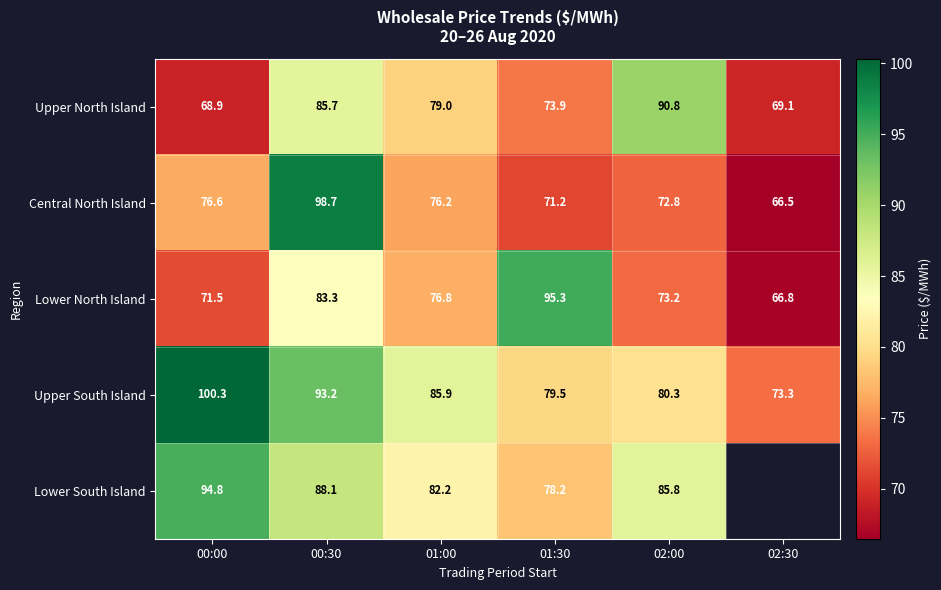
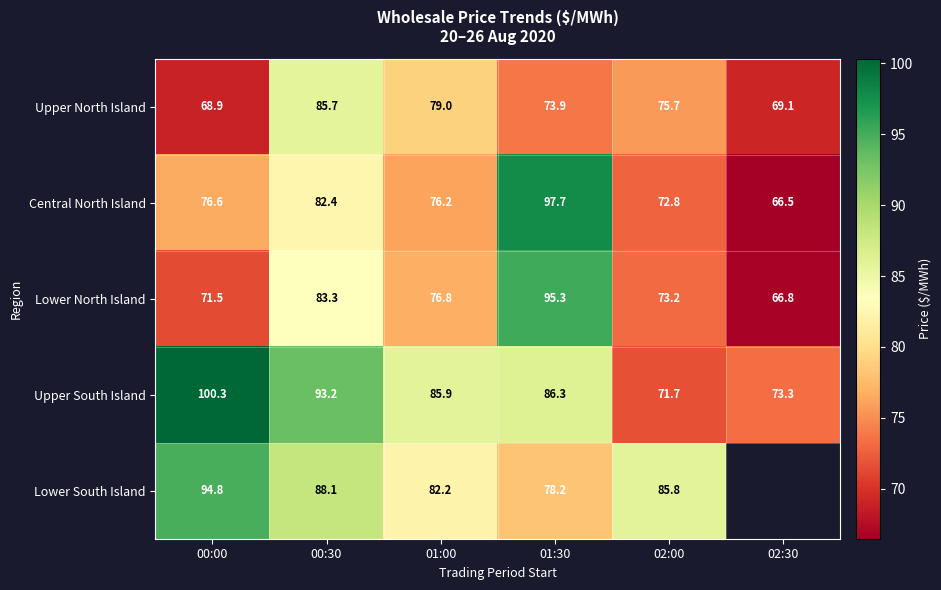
  {
    "Upper North Island": {
      "00:00": 68.9,
      "00:30": 85.7,
      "01:00": 79.0,
      "01:30": 73.9,
-     "02:00": 90.8,
+     "02:00": 75.7,
      "02:30": 69.1
    },
    "Central North Island": {
      "00:00": 76.6,
-     "00:30": 98.7,
+     "00:30": 82.4,
      "01:00": 76.2,
-     "01:30": 71.2,
+     "01:30": 97.7,
      "02:00": 72.8,
      "02:30": 66.5
    },
    "Lower North Island": {
      "00:00": 71.5,
      "00:30": 83.3,
      "01:00": 76.8,
      "01:30": 95.3,
      "02:00": 73.2,
      "02:30": 66.8
    },
    "Upper South Island": {
      "00:00": 100.3,
      "00:30": 93.2,
      "01:00": 85.9,
-     "01:30": 79.5,
-     "02:00": 80.3,
+     "01:30": 86.3,
+     "02:00": 71.7,
      "02:30": 73.3
    },
    "Lower South Island": {
      "00:00": 94.8,
      "00:30": 88.1,
      "01:00": 82.2,
      "01:30": 78.2,
      "02:00": 85.8
    }
  }
